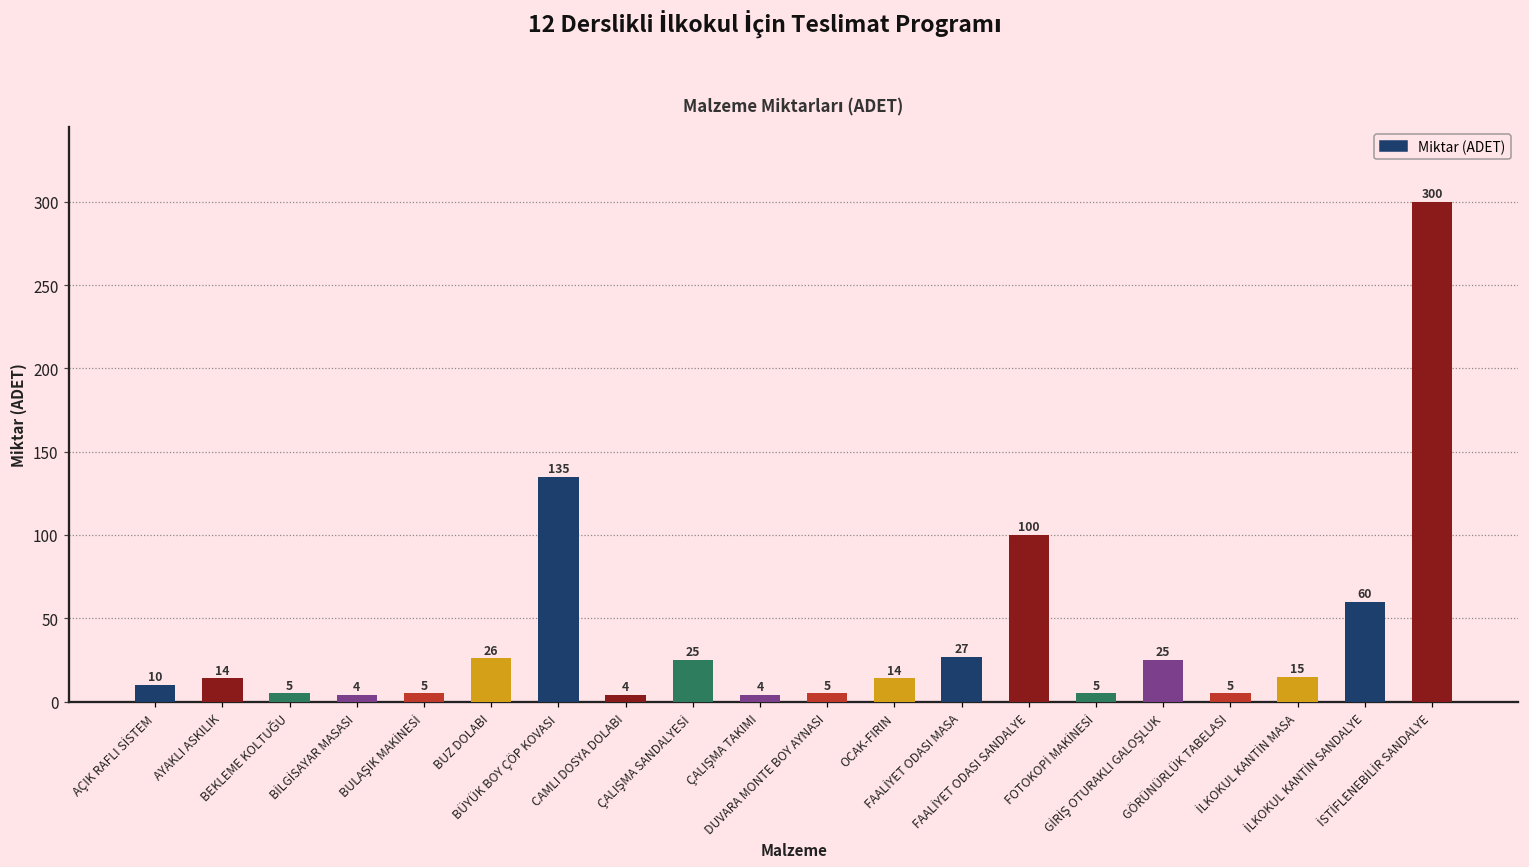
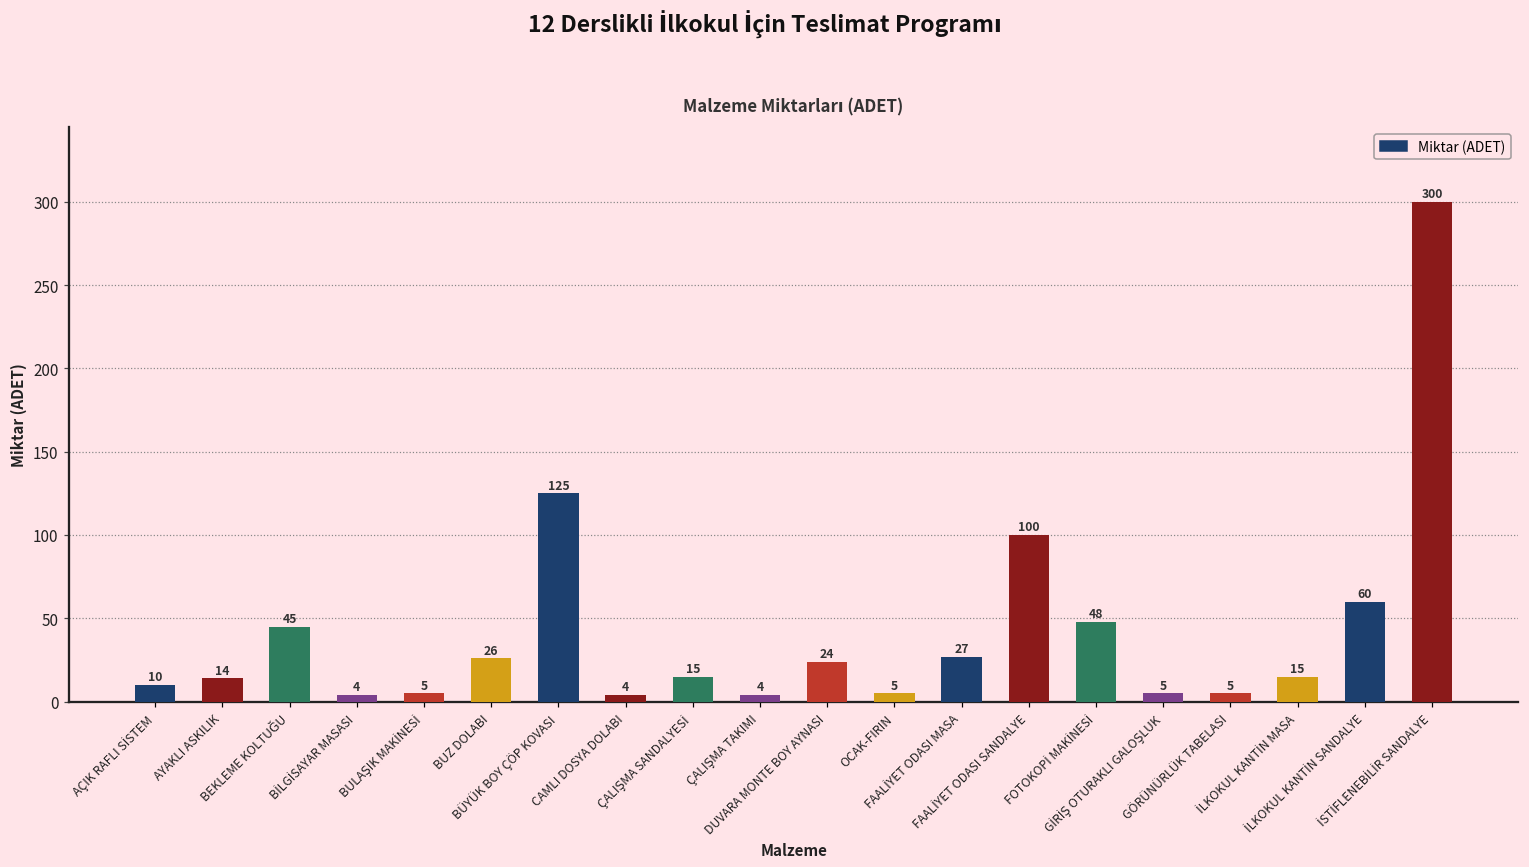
  {
    "AÇIK RAFLI SİSTEM": 10,
    "AYAKLI ASKILIK": 14,
-   "BEKLEME KOLTUĞU": 5,
+   "BEKLEME KOLTUĞU": 45,
    "BİLGİSAYAR MASASI": 4,
    "BULAŞIK MAKİNESİ": 5,
    "BUZ DOLABI": 26,
-   "BÜYÜK BOY ÇÖP KOVASI": 135,
+   "BÜYÜK BOY ÇÖP KOVASI": 125,
    "CAMLI DOSYA DOLABI": 4,
-   "ÇALIŞMA SANDALYESİ": 25,
+   "ÇALIŞMA SANDALYESİ": 15,
    "ÇALIŞMA TAKIMI": 4,
-   "DUVARA MONTE BOY AYNASI": 5,
-   "OCAK-FIRIN": 14,
+   "DUVARA MONTE BOY AYNASI": 24,
+   "OCAK-FIRIN": 5,
    "FAALİYET ODASI MASA": 27,
    "FAALİYET ODASI SANDALYE": 100,
-   "FOTOKOPİ MAKİNESİ": 5,
-   "GİRİŞ OTURAKLI GALOŞLUK": 25,
+   "FOTOKOPİ MAKİNESİ": 48,
+   "GİRİŞ OTURAKLI GALOŞLUK": 5,
    "GÖRÜNÜRLÜK TABELASI": 5,
    "İLKOKUL KANTİN MASA": 15,
    "İLKOKUL KANTİN SANDALYE": 60,
    "İSTİFLENEBİLİR SANDALYE": 300
  }
